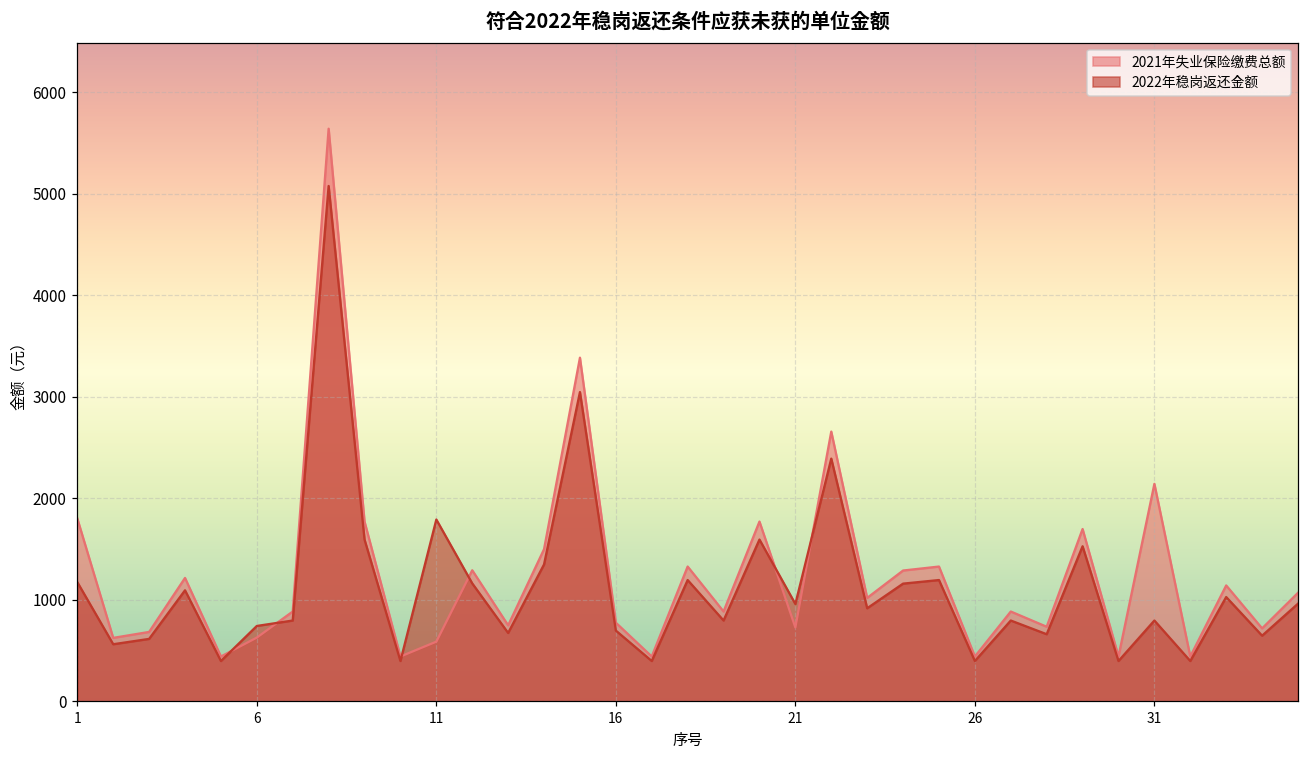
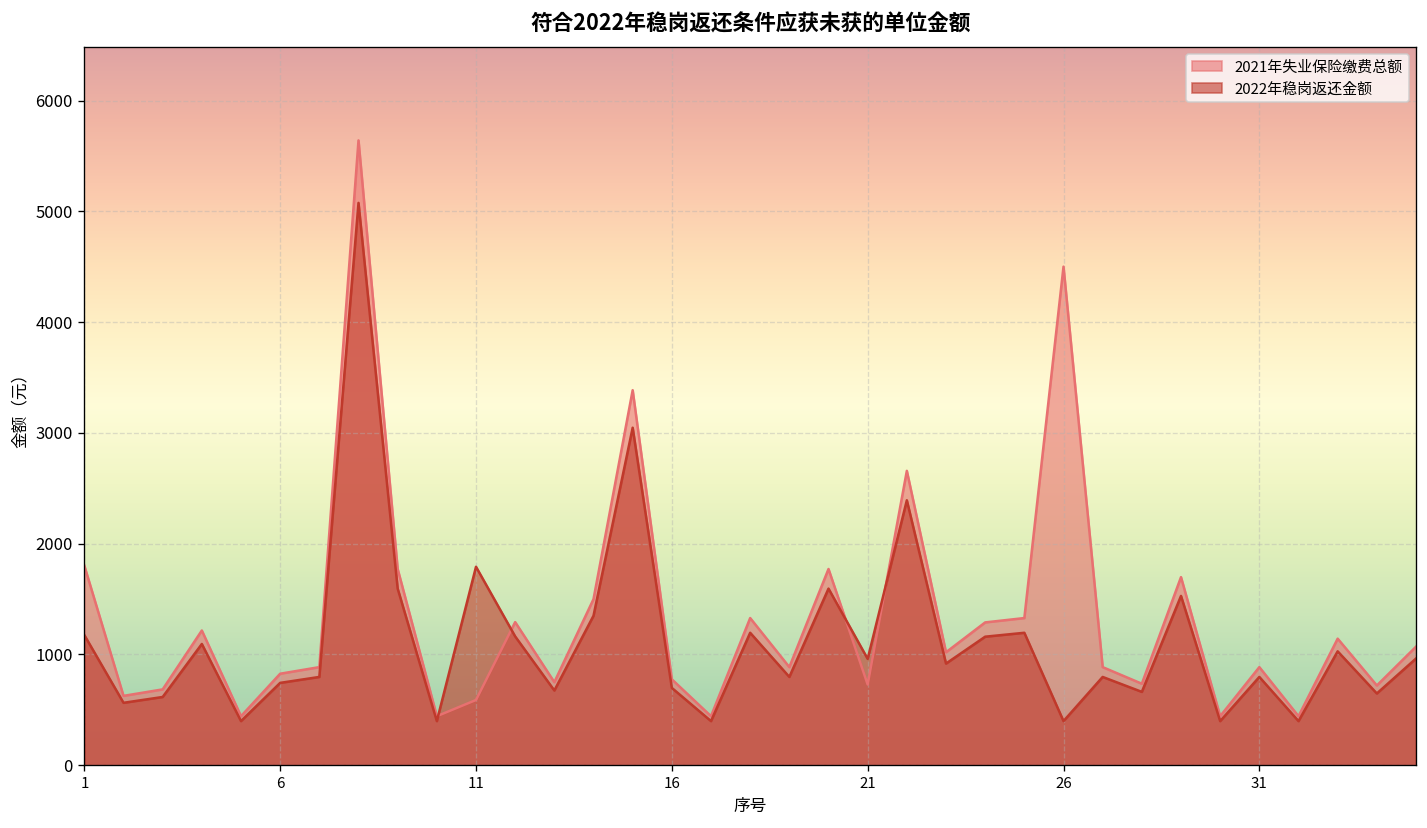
  {
    "2021年失业保险缴费总额": {
      "1": 1800,
-     "6": 600,
+     "6": 800,
      "11": 600,
      "16": 800,
      "21": 700,
-     "26": 400,
-     "31": 2100
+     "26": 4500,
+     "31": 900
    },
    "2022年稳岗返还金额": {
      "1": 1200,
      "6": 700,
      "11": 1800,
      "16": 700,
      "21": 1000,
      "26": 400,
      "31": 800
    }
  }
